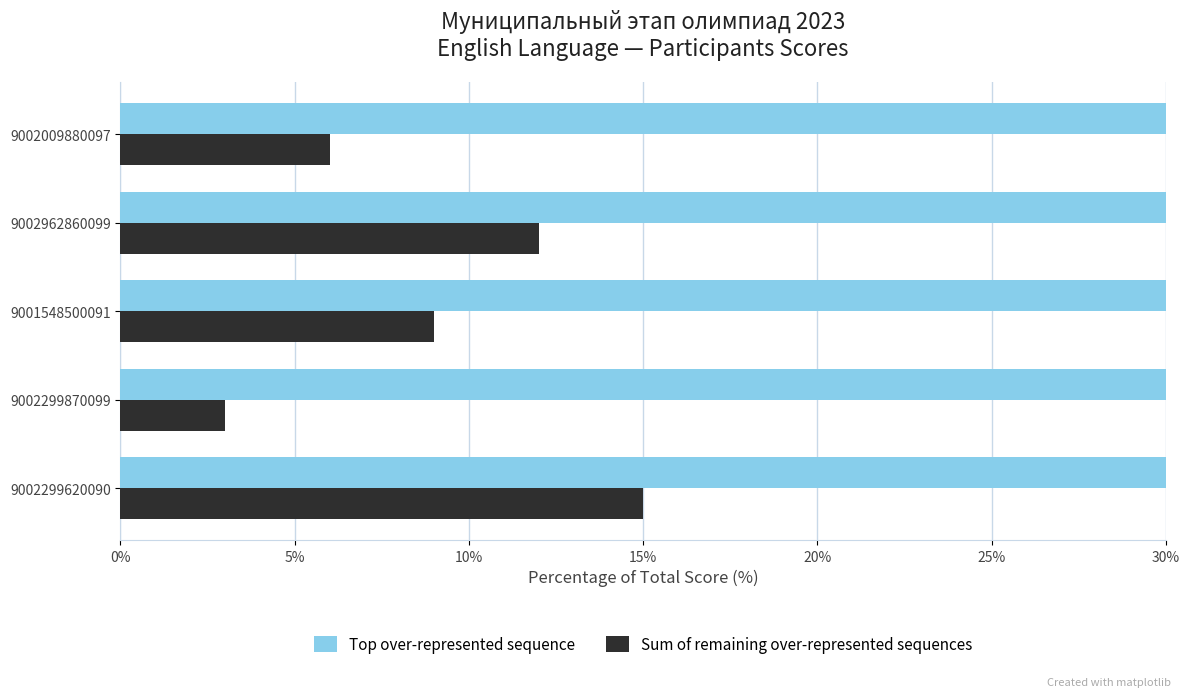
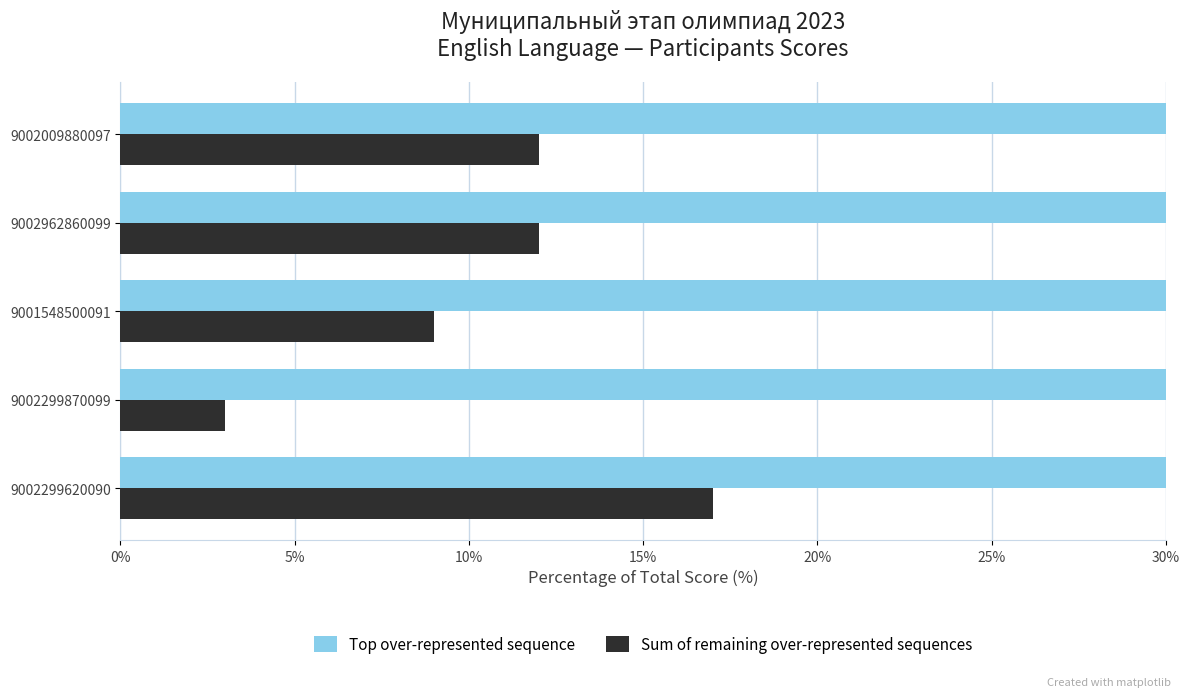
  {
    "Sum of remaining over-represented sequences": {
-     "9002009880097": "6%",
+     "9002009880097": "12%",
      "9002962860099": "12%",
      "9001548500091": "9%",
      "9002299870099": "3%",
-     "9002299620090": "15%"
+     "9002299620090": "17%"
    }
  }
